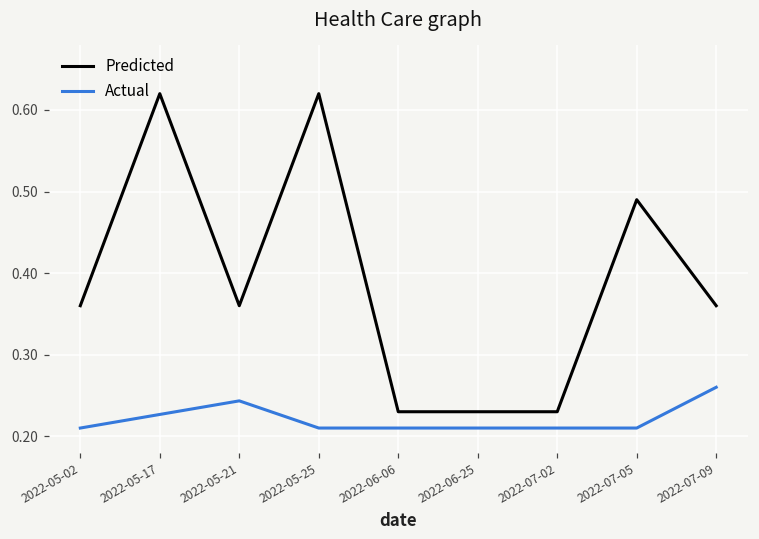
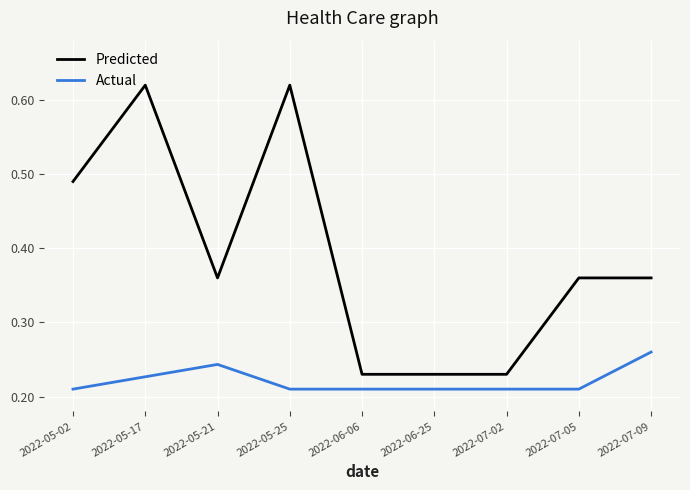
  {
    "Predicted": {
-     "2022-05-02": 0.36,
+     "2022-05-02": 0.49,
      "2022-05-17": 0.62,
      "2022-05-21": 0.36,
      "2022-05-25": 0.62,
      "2022-06-06": 0.23,
      "2022-06-25": 0.23,
      "2022-07-02": 0.23,
-     "2022-07-05": 0.49,
+     "2022-07-05": 0.36,
      "2022-07-09": 0.36
    },
    "Actual": {
      "2022-05-02": 0.21,
      "2022-05-17": 0.23,
      "2022-05-21": 0.24,
      "2022-05-25": 0.21,
      "2022-06-06": 0.21,
      "2022-06-25": 0.21,
      "2022-07-02": 0.21,
      "2022-07-05": 0.21,
      "2022-07-09": 0.26
    }
  }
